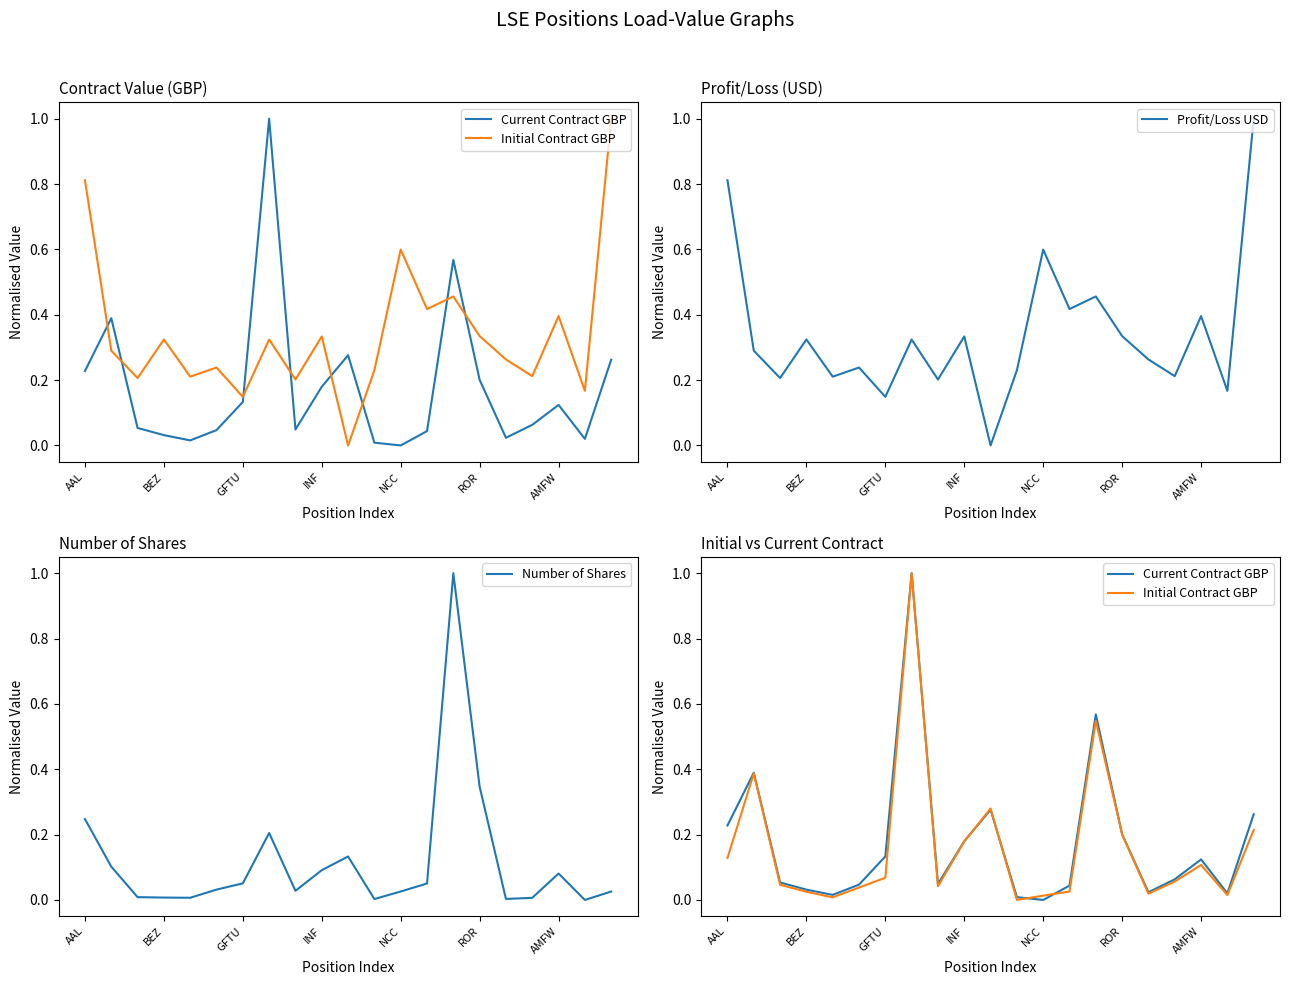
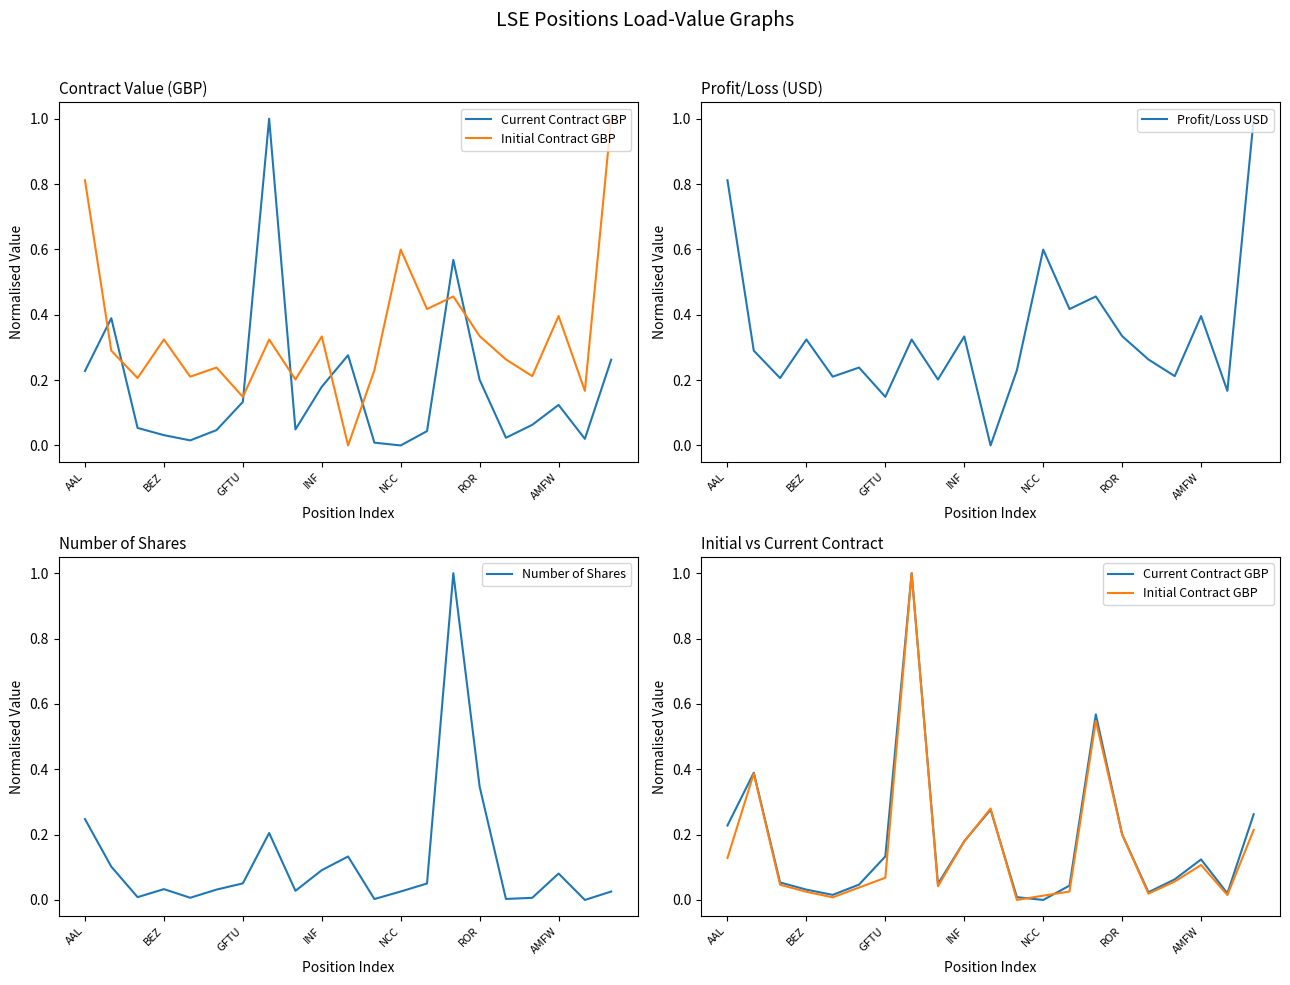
  {
    "Contract Value (GBP)": {
      "Current Contract GBP": {
        "AAL": 0.23,
        "BEZ": 0.03,
        "GFTU": 0.13,
        "INF": 0.18,
        "NCC": 0.00,
        "ROR": 0.20,
        "AMFW": 0.12
      },
      "Initial Contract GBP": {
        "AAL": 0.81,
        "BEZ": 0.32,
        "GFTU": 0.15,
        "INF": 0.33,
        "NCC": 0.60,
        "ROR": 0.33,
        "AMFW": 0.40
      }
    },
    "Profit/Loss (USD)": {
      "AAL": 0.81,
      "BEZ": 0.32,
      "GFTU": 0.15,
      "INF": 0.33,
      "NCC": 0.60,
      "ROR": 0.33,
      "AMFW": 0.40
    },
    "Number of Shares": {
      "AAL": 0.25,
-     "BEZ": 0.01,
+     "BEZ": 0.03,
      "GFTU": 0.05,
      "INF": 0.09,
      "NCC": 0.03,
      "ROR": 0.35,
      "AMFW": 0.08
    },
    "Initial vs Current Contract": {
      "Current Contract GBP": {
        "AAL": 0.23,
        "GFTU": 0.13,
        "NCC": 0.00,
        "AMFW": 0.12
      },
      "Initial Contract GBP": {
        "AAL": 0.13,
        "GFTU": 0.07,
        "NCC": 0.01,
        "AMFW": 0.11
      }
    }
  }
